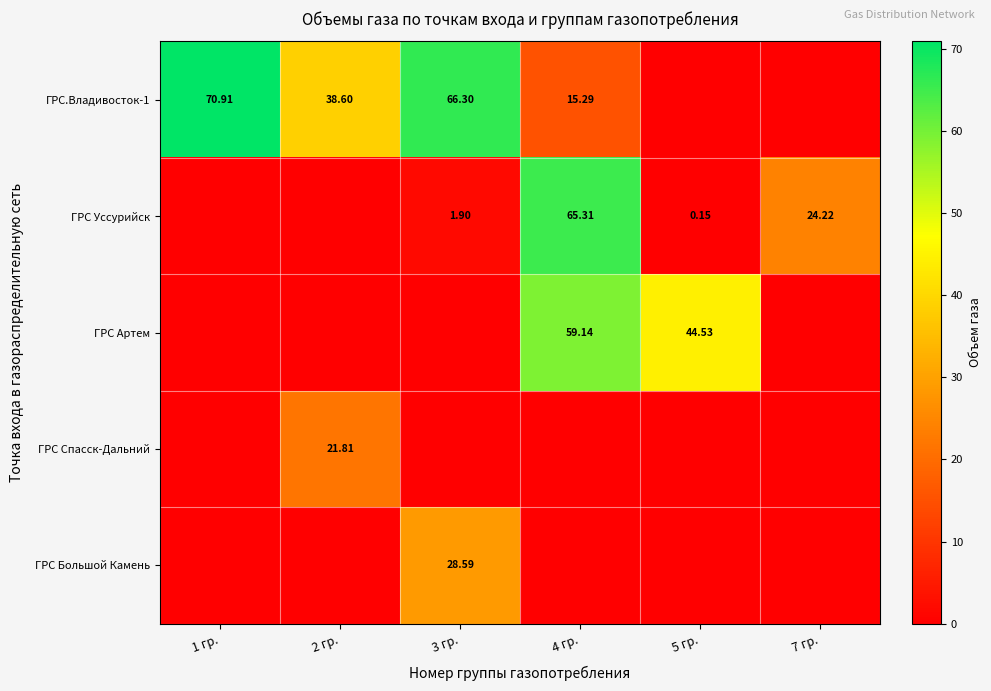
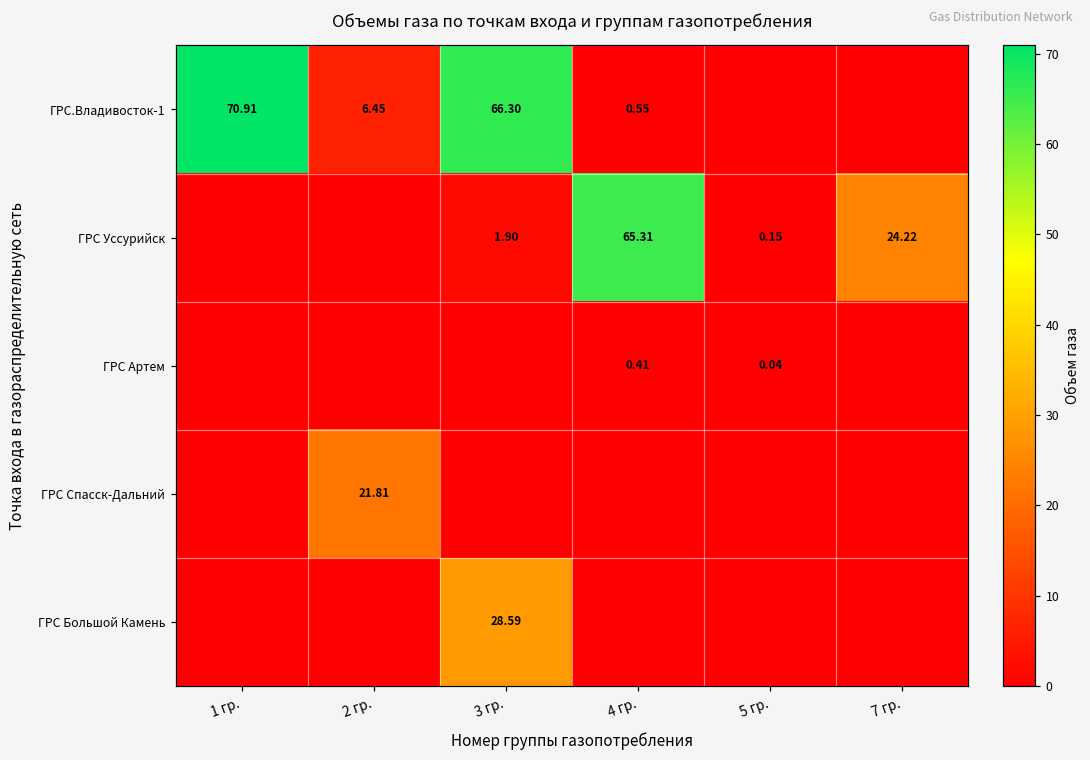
  {
    "ГРС.Владивосток-1": {
      "1 гр.": 70.91,
-     "2 гр.": 38.60,
+     "2 гр.": 6.45,
      "3 гр.": 66.30,
-     "4 гр.": 15.29
+     "4 гр.": 0.55
    },
    "ГРС Уссурийск": {
      "3 гр.": 1.90,
      "4 гр.": 65.31,
      "5 гр.": 0.15,
      "7 гр.": 24.22
    },
    "ГРС Артем": {
-     "4 гр.": 59.14,
-     "5 гр.": 44.53
+     "4 гр.": 0.41,
+     "5 гр.": 0.04
    },
    "ГРС Спасск-Дальний": {
      "2 гр.": 21.81
    },
    "ГРС Большой Камень": {
      "3 гр.": 28.59
    }
  }
